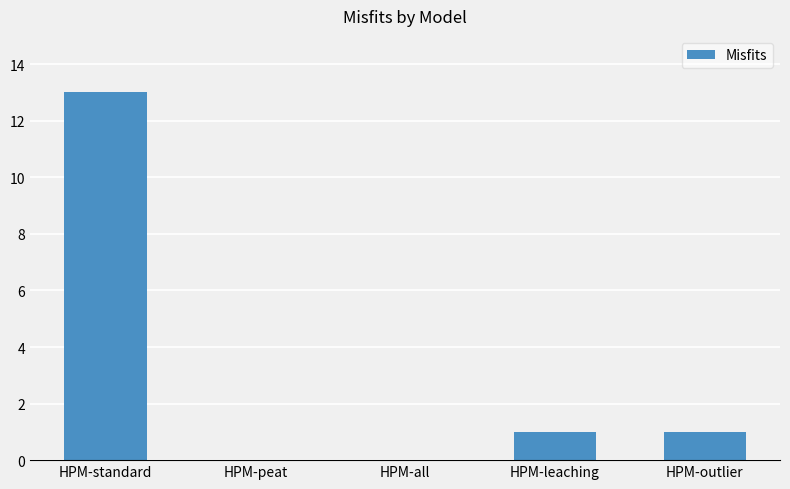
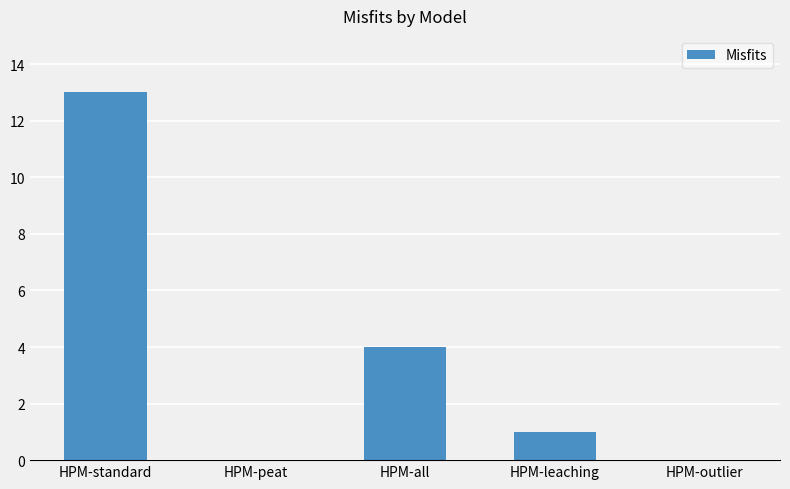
  {
    "HPM-standard": 13,
    "HPM-peat": 0,
-   "HPM-all": 0,
+   "HPM-all": 4,
    "HPM-leaching": 1,
-   "HPM-outlier": 1
+   "HPM-outlier": 0
  }
